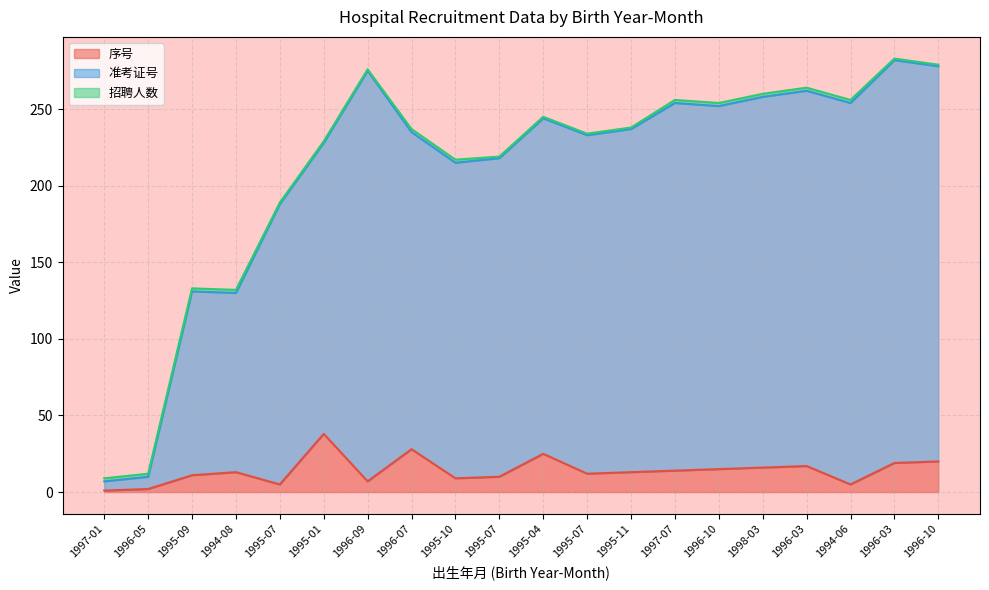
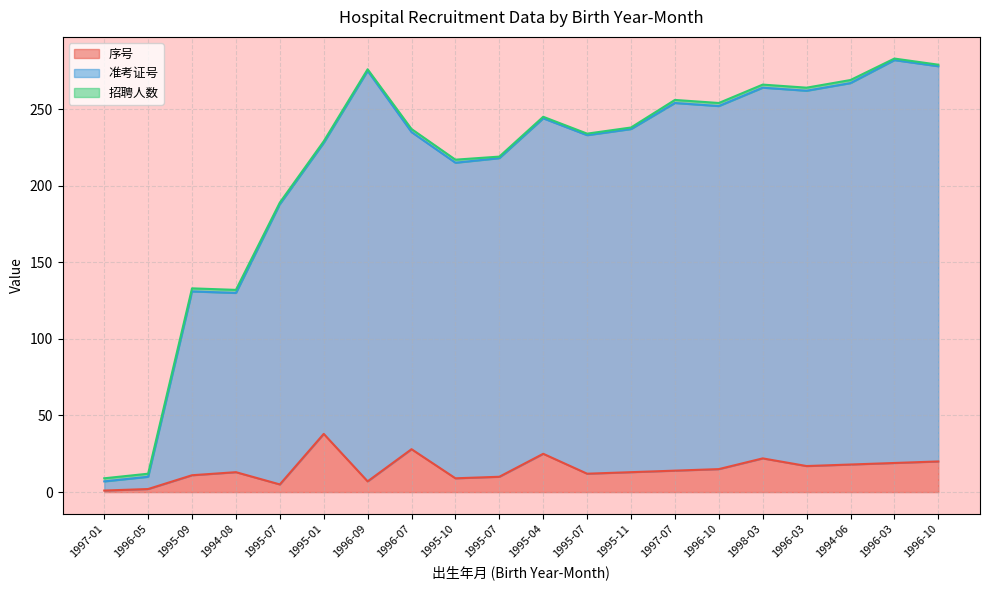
  {
    "序号": {
      "1997-01": 1,
      "1996-05": 2,
      "1995-09": 11,
      "1994-08": 13,
      "1995-01": 38,
      "1996-09": 7,
      "1996-07": 28,
      "1995-10": 9,
      "1995-04": 25,
      "1995-11": 13,
      "1997-07": 14,
-     "1998-03": 16,
-     "1994-06": 5
+     "1998-03": 22,
+     "1994-06": 18
    },
    "准考证号": {
      "1997-01": 6,
      "1996-05": 8,
      "1995-09": 120,
      "1994-08": 117,
      "1996-07": 207,
      "1995-10": 206,
      "1997-07": 240,
      "1998-03": 242,
      "1994-06": 249
    },
    "招聘人数": {
      "1997-01": 2,
      "1996-05": 2,
      "1995-09": 2,
      "1994-08": 2,
      "1996-07": 2,
      "1995-10": 2,
      "1997-07": 2,
      "1998-03": 2,
      "1994-06": 2
    }
  }
